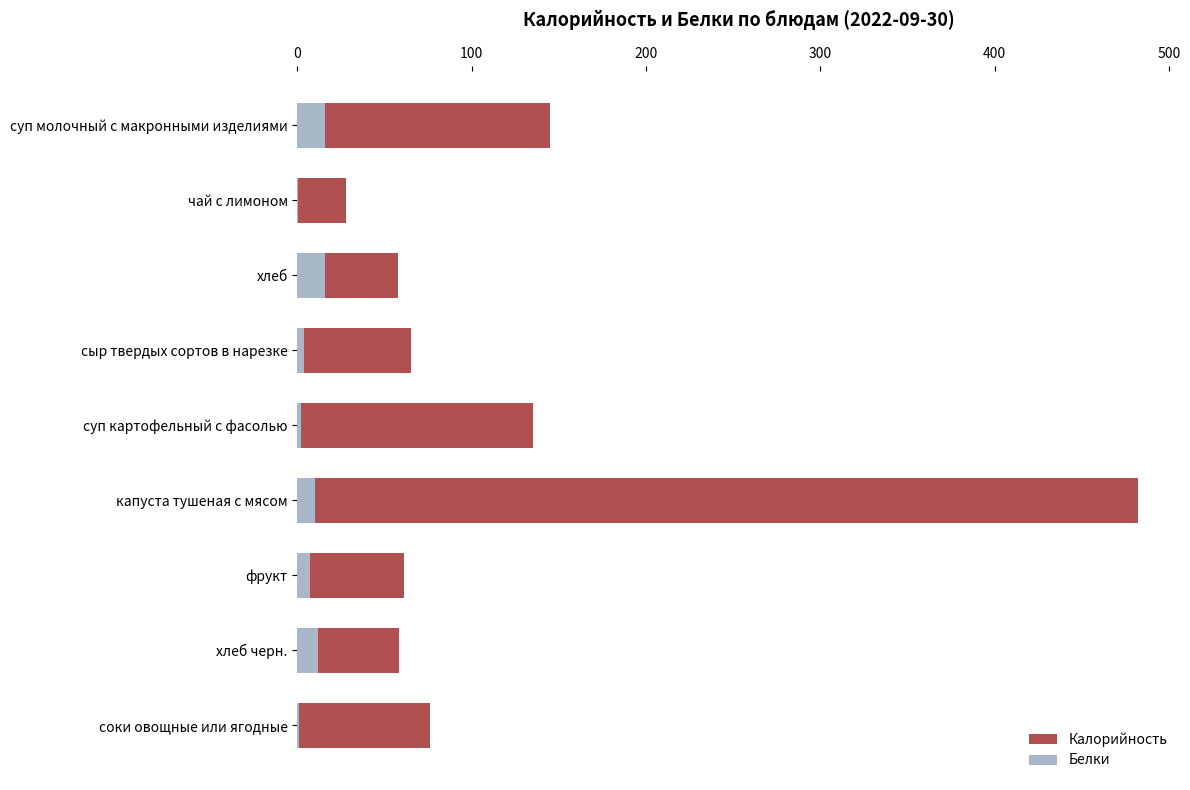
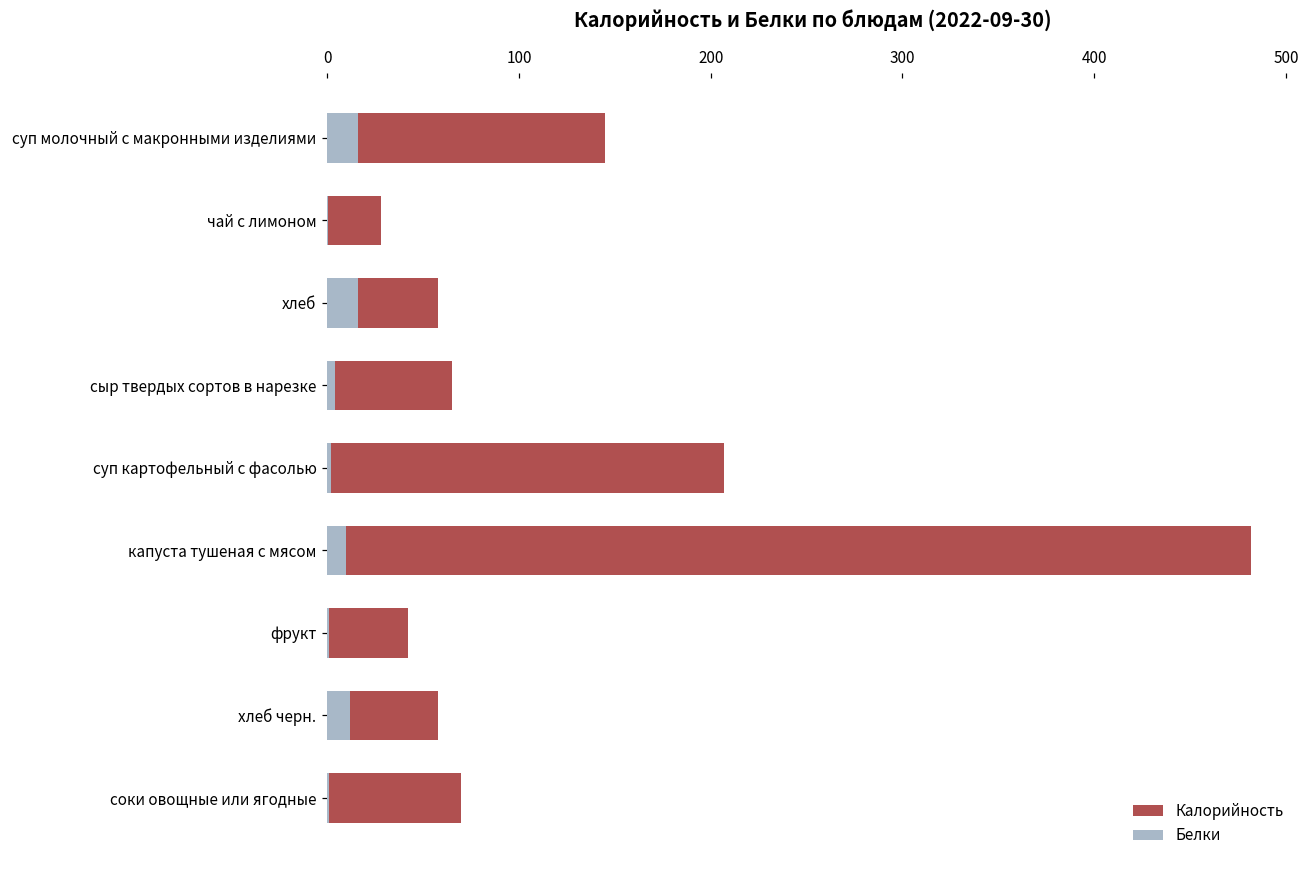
  {
    "Калорийность": {
      "суп молочный с макронными изделиями": 145,
      "чай с лимоном": 28,
      "хлеб": 58,
      "сыр твердых сортов в нарезке": 65,
-     "суп картофельный с фасолью": 135,
+     "суп картофельный с фасолью": 207,
      "капуста тушеная с мясом": 482,
-     "фрукт": 61,
+     "фрукт": 42,
      "хлеб черн.": 58,
-     "соки овощные или ягодные": 76
+     "соки овощные или ягодные": 70
    },
    "Белки": {
-     "фрукт": 7
+     "фрукт": 1
    }
  }
